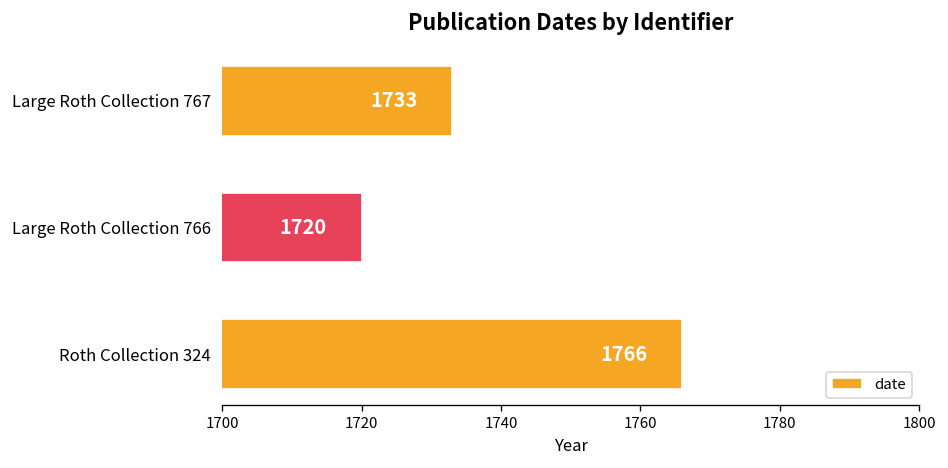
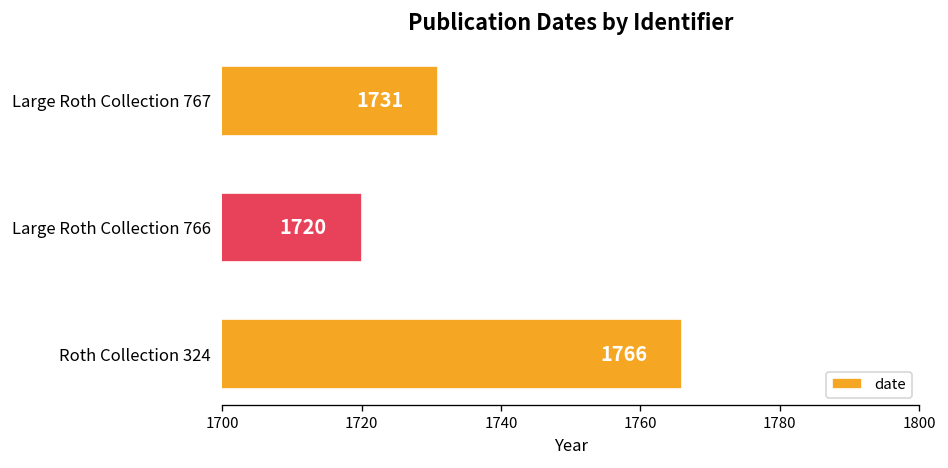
  {
-   "Large Roth Collection 767": 1733,
+   "Large Roth Collection 767": 1731,
    "Large Roth Collection 766": 1720,
    "Roth Collection 324": 1766
  }
